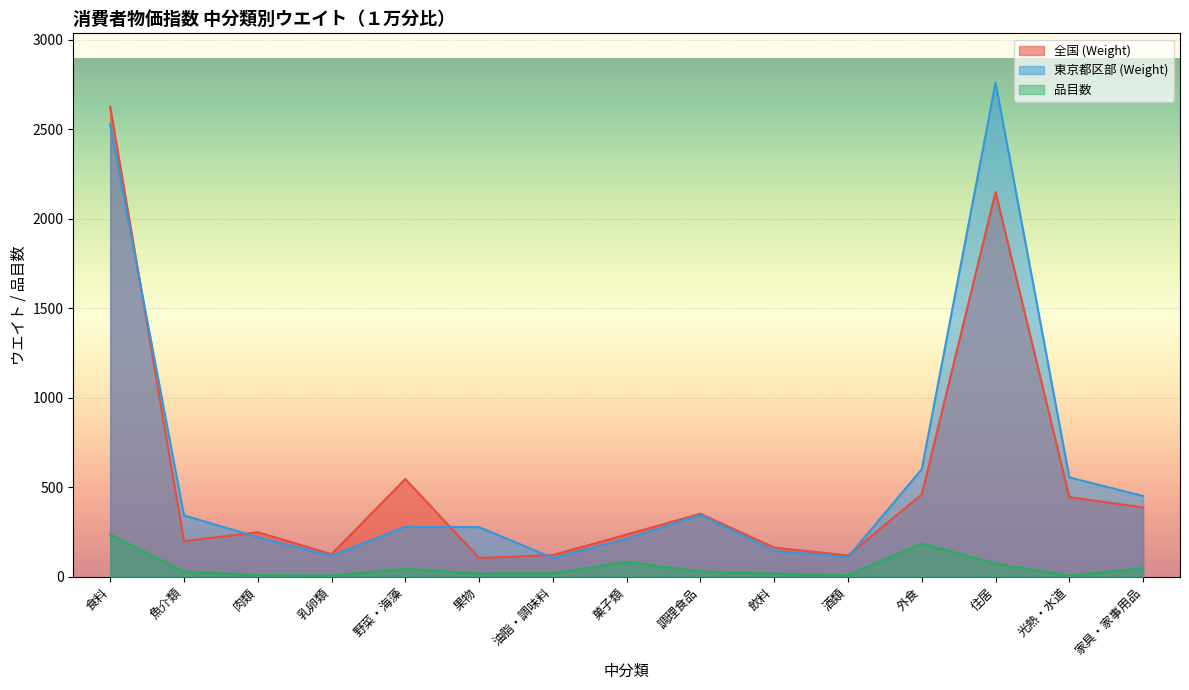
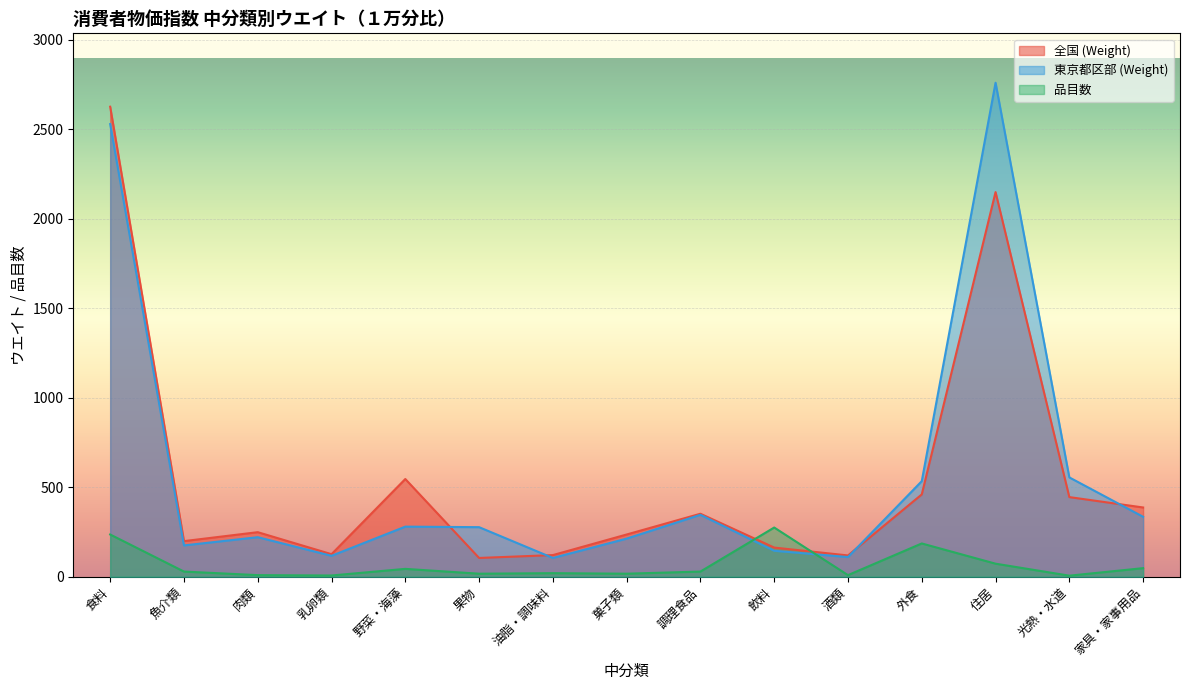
  {
    "全国 (Weight)": {
      "食料": 2630,
      "魚介類": 200,
      "肉類": 250,
      "野菜・海藻": 550,
      "果物": 110,
      "油脂・調味料": 120,
      "菓子類": 240,
      "飲料": 160,
      "外食": 460,
      "住居": 2150,
      "光熱・水道": 450,
      "家具・家事用品": 390
    },
    "東京都区部 (Weight)": {
      "食料": 2530,
-     "魚介類": 340,
+     "魚介類": 180,
      "肉類": 220,
      "野菜・海藻": 280,
      "果物": 280,
      "油脂・調味料": 110,
      "菓子類": 210,
      "飲料": 150,
-     "外食": 600,
+     "外食": 530,
      "住居": 2760,
      "光熱・水道": 560,
-     "家具・家事用品": 450
+     "家具・家事用品": 340
    },
    "品目数": {
      "食料": 240,
      "魚介類": 30,
      "肉類": 10,
      "乳卵類": 10,
      "野菜・海藻": 40,
      "果物": 20,
      "油脂・調味料": 20,
-     "菓子類": 80,
+     "菓子類": 20,
      "調理食品": 30,
-     "飲料": 20,
+     "飲料": 280,
      "酒類": 10,
      "外食": 190,
      "住居": 70,
      "光熱・水道": 10,
      "家具・家事用品": 50
    }
  }
